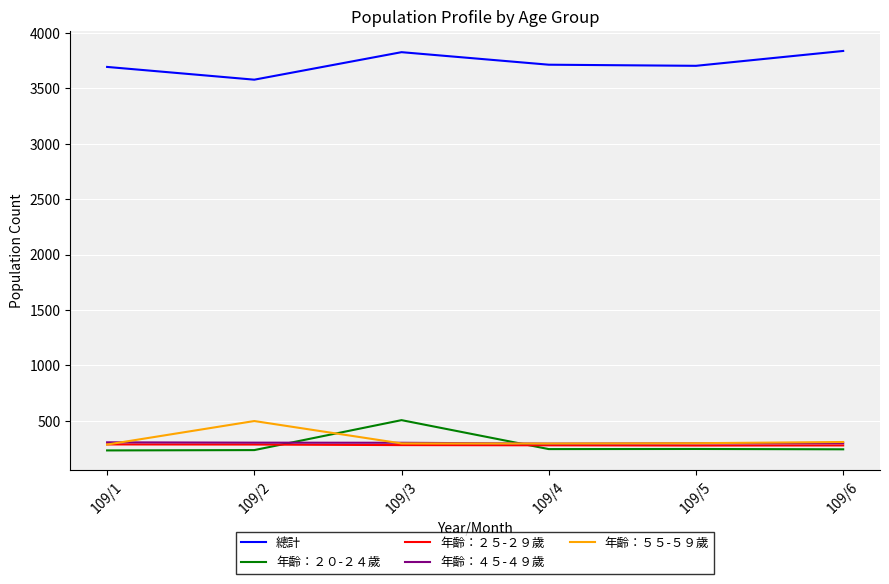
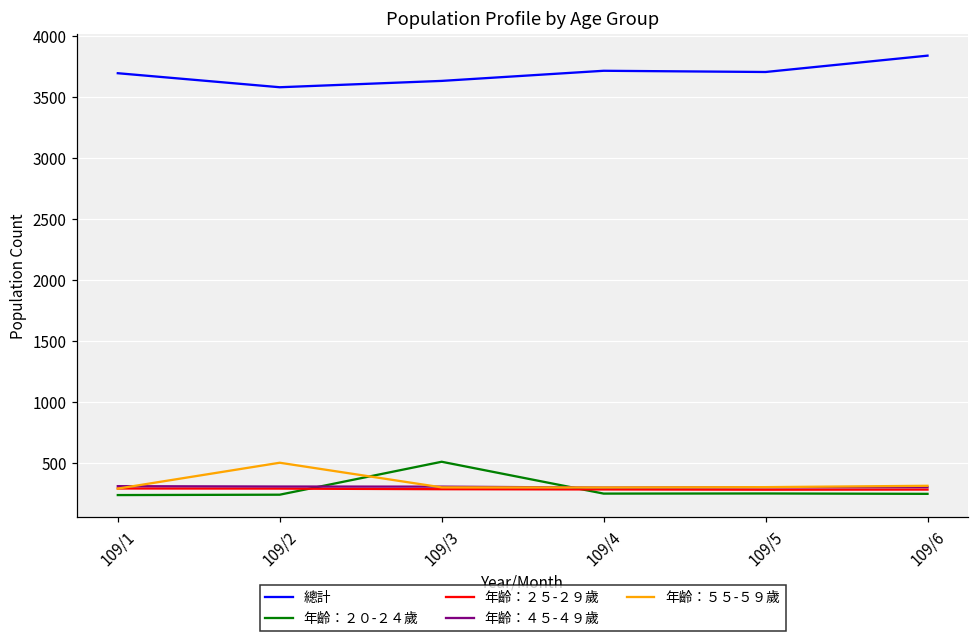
  {
    "總計": {
      "109/1": 3690,
      "109/2": 3580,
-     "109/3": 3830,
+     "109/3": 3630,
      "109/4": 3710,
      "109/5": 3700,
      "109/6": 3840
    },
    "年齡：２０-２４歲": {
      "109/1": 230,
      "109/2": 240,
      "109/3": 510,
      "109/4": 250,
      "109/5": 250,
      "109/6": 240
    },
    "年齡：５５-５９歲": {
      "109/2": 500
    }
  }
